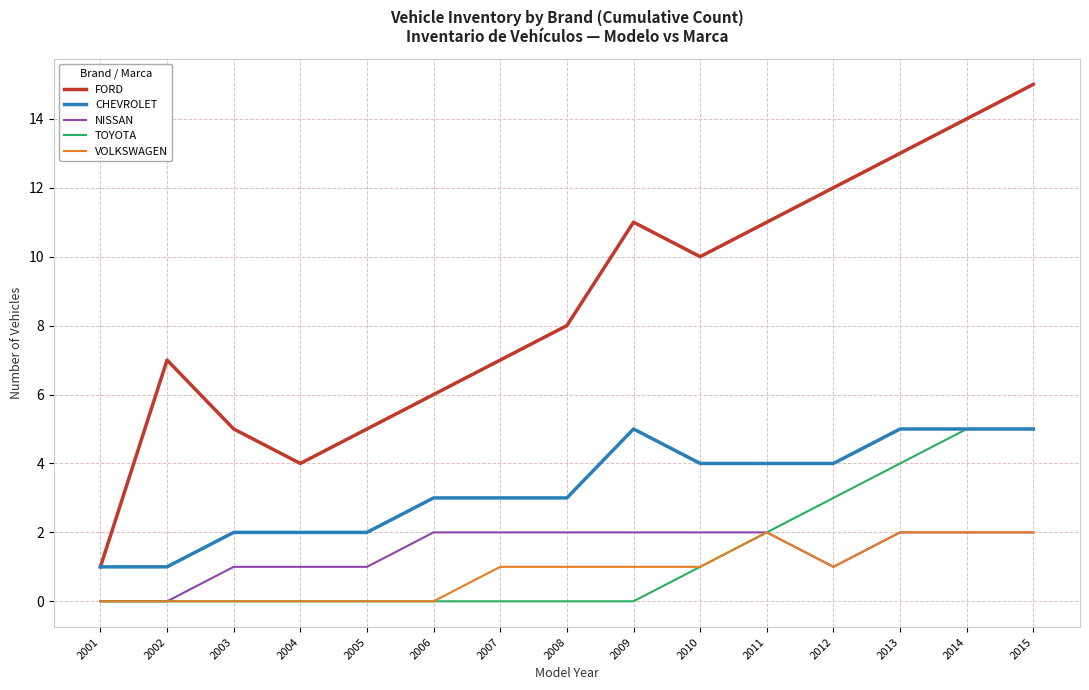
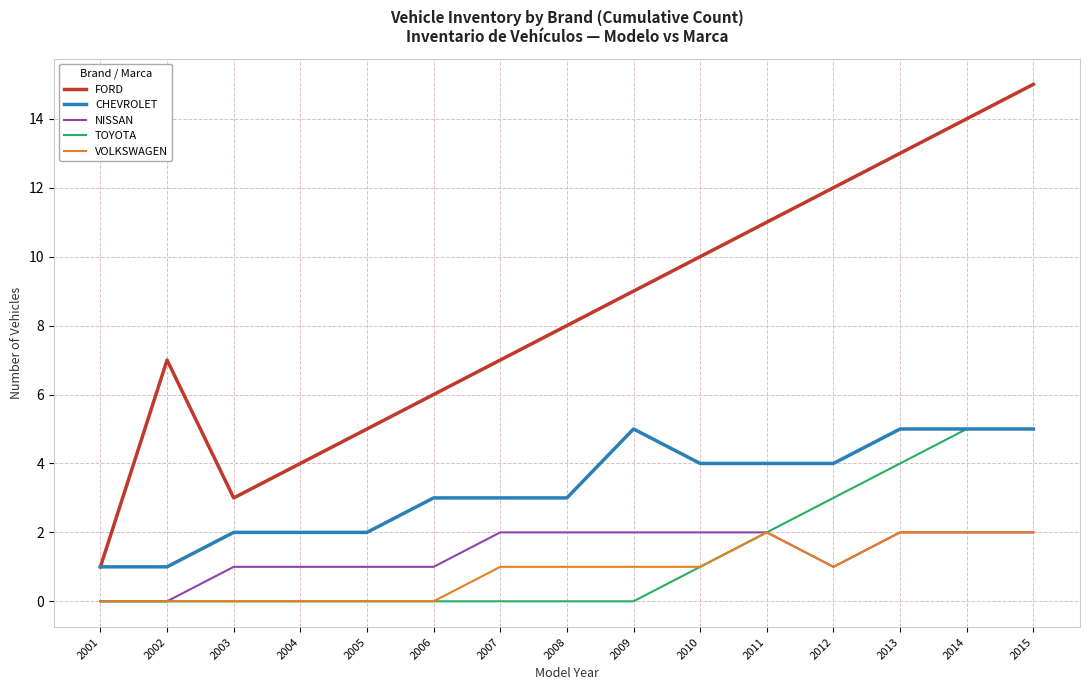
  {
    "FORD": {
      "2002": 7,
-     "2003": 5,
+     "2003": 3,
      "2004": 4,
      "2005": 5,
      "2006": 6,
      "2007": 7,
      "2008": 8,
-     "2009": 11,
+     "2009": 9,
      "2010": 10,
      "2011": 11,
      "2012": 12,
      "2013": 13,
      "2014": 14,
      "2015": 15
    },
    "CHEVROLET": {
      "2002": 1,
      "2003": 2,
      "2004": 2,
      "2005": 2,
      "2006": 3,
      "2007": 3,
      "2008": 3,
      "2009": 5,
      "2010": 4,
      "2011": 4,
      "2012": 4,
      "2013": 5
    },
    "NISSAN": {
      "2003": 1,
      "2004": 1,
      "2005": 1,
-     "2006": 2,
+     "2006": 1,
      "2007": 2,
      "2008": 2,
      "2009": 2,
      "2010": 2
    },
    "TOYOTA": {
      "2007": 0,
      "2008": 0,
      "2009": 0,
      "2012": 3,
      "2013": 4
    },
    "VOLKSWAGEN": {
      "2007": 1,
      "2008": 1,
      "2009": 1
    }
  }
